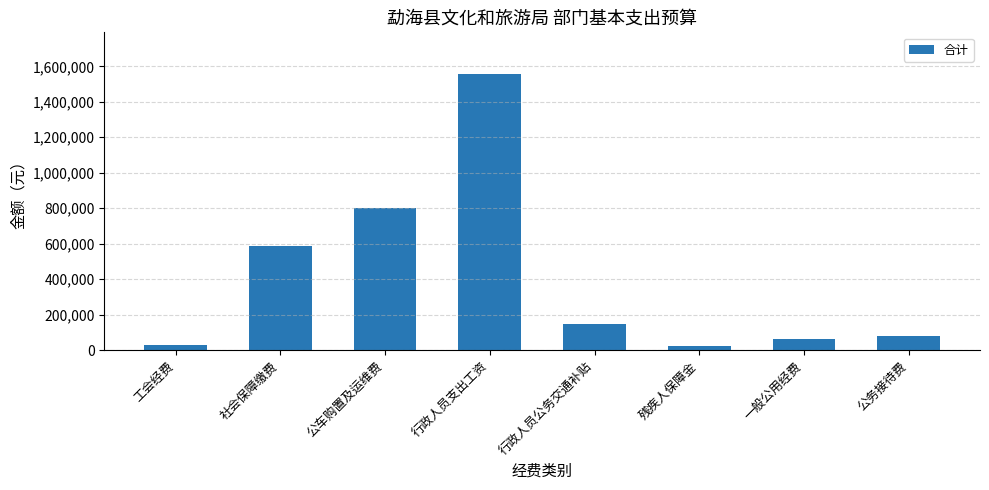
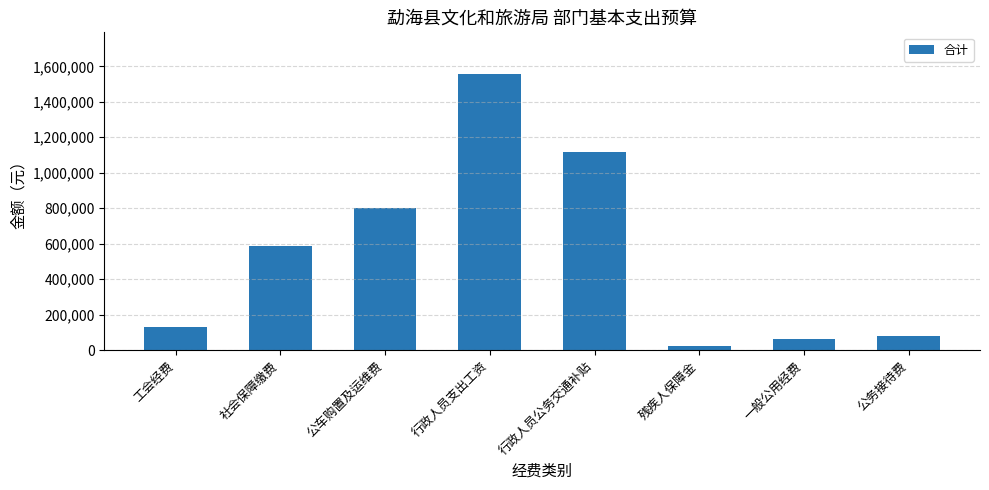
  {
-   "工会经费": "30,000",
+   "工会经费": "130,000",
    "社会保障缴费": "590,000",
    "公车购置及运维费": "800,000",
    "行政人员支出工资": "1,560,000",
-   "行政人员公务交通补贴": "150,000",
+   "行政人员公务交通补贴": "1,120,000",
    "残疾人保障金": "30,000",
    "一般公用经费": "60,000",
    "公务接待费": "80,000"
  }
